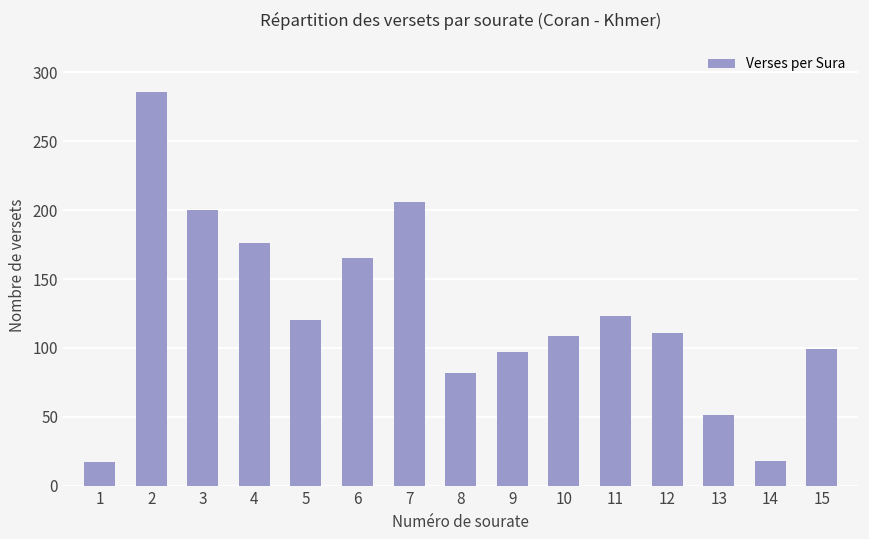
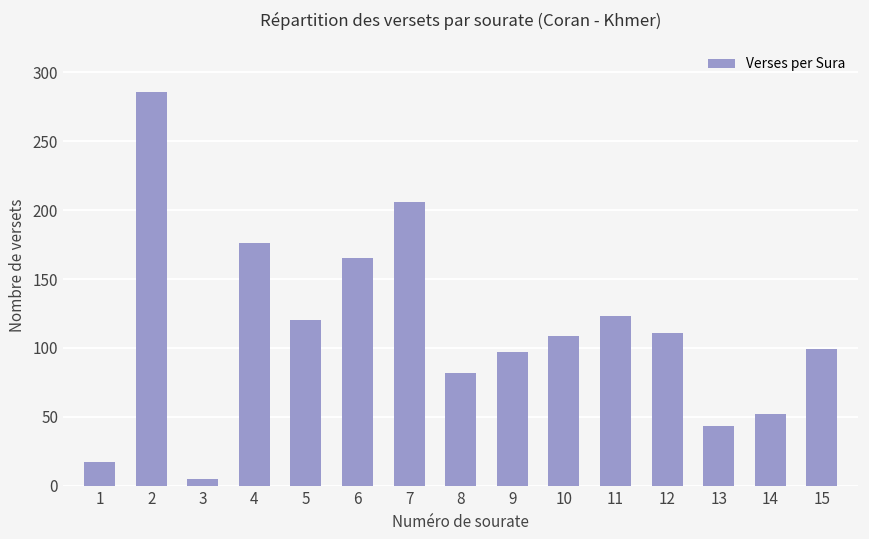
  {
    "1": 17,
    "2": 286,
-   "3": 200,
+   "3": 5,
    "4": 176,
    "5": 120,
    "6": 165,
    "7": 206,
    "8": 82,
    "9": 97,
    "10": 109,
    "11": 123,
    "12": 111,
-   "13": 51,
-   "14": 18,
+   "13": 43,
+   "14": 52,
    "15": 99
  }
